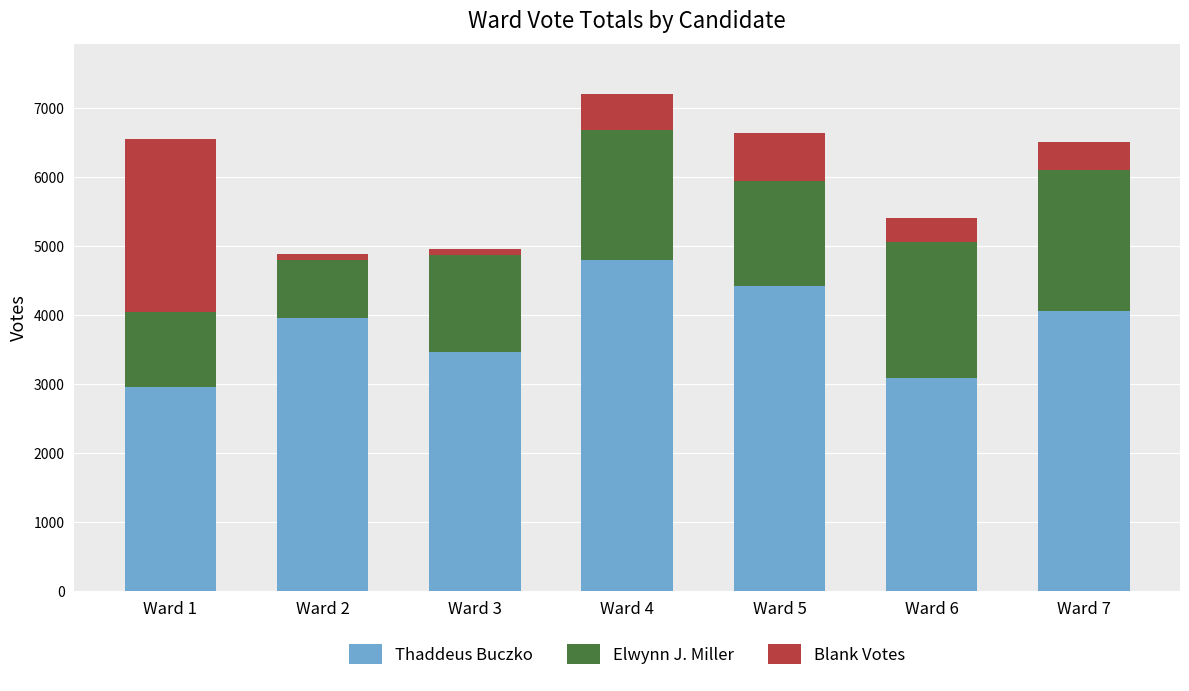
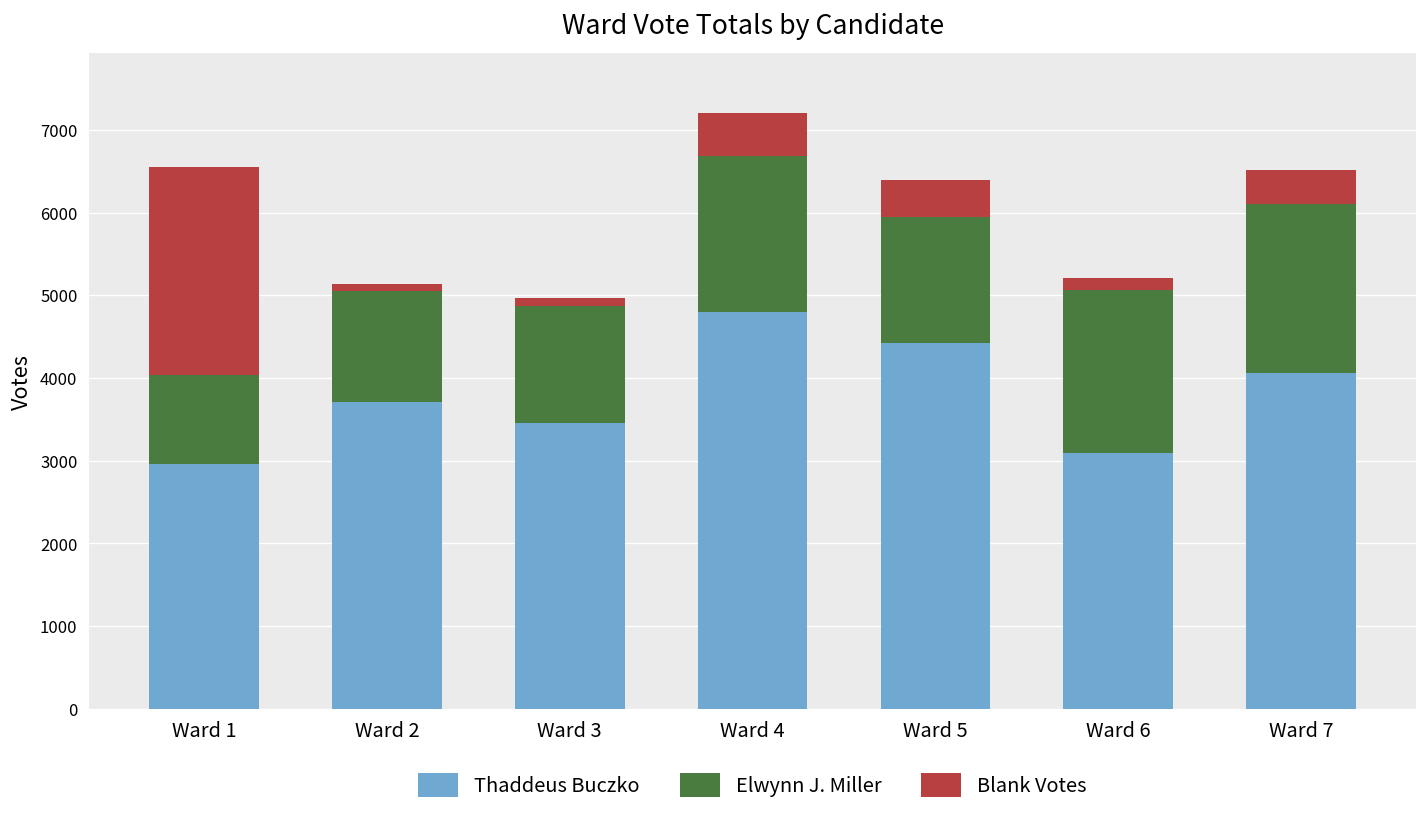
  {
    "Thaddeus Buczko": {
      "Ward 1": 3000,
-     "Ward 2": 4000,
+     "Ward 2": 3700,
      "Ward 3": 3500,
      "Ward 4": 4800,
      "Ward 5": 4400,
      "Ward 6": 3100,
      "Ward 7": 4100
    },
    "Elwynn J. Miller": {
      "Ward 1": 1100,
-     "Ward 2": 800,
+     "Ward 2": 1400,
      "Ward 3": 1400,
      "Ward 4": 1900,
      "Ward 5": 1500,
      "Ward 6": 2000,
      "Ward 7": 2100
    },
    "Blank Votes": {
      "Ward 1": 2500,
      "Ward 2": 100,
      "Ward 3": 100,
      "Ward 4": 500,
-     "Ward 5": 700,
-     "Ward 6": 300,
+     "Ward 5": 500,
+     "Ward 6": 100,
      "Ward 7": 400
    }
  }
